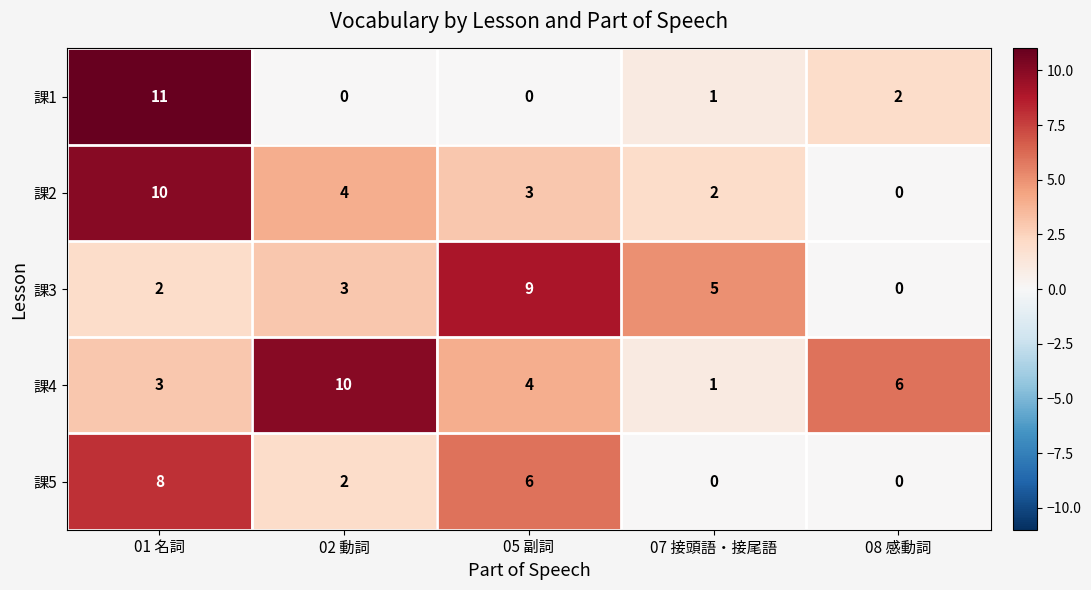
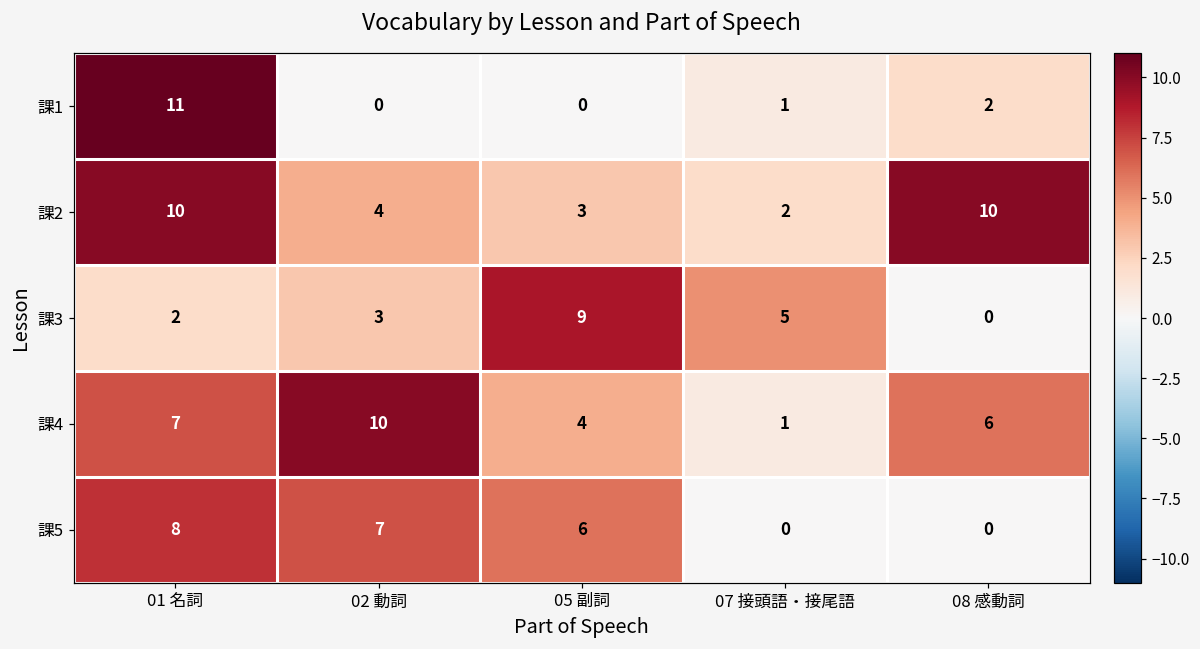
  {
    "課1": {
      "01 名詞": 11,
      "02 動詞": 0,
      "05 副詞": 0,
      "07 接頭語・接尾語": 1,
      "08 感動詞": 2
    },
    "課2": {
      "01 名詞": 10,
      "02 動詞": 4,
      "05 副詞": 3,
      "07 接頭語・接尾語": 2,
-     "08 感動詞": 0
+     "08 感動詞": 10
    },
    "課3": {
      "01 名詞": 2,
      "02 動詞": 3,
      "05 副詞": 9,
      "07 接頭語・接尾語": 5,
      "08 感動詞": 0
    },
    "課4": {
-     "01 名詞": 3,
+     "01 名詞": 7,
      "02 動詞": 10,
      "05 副詞": 4,
      "07 接頭語・接尾語": 1,
      "08 感動詞": 6
    },
    "課5": {
      "01 名詞": 8,
-     "02 動詞": 2,
+     "02 動詞": 7,
      "05 副詞": 6,
      "07 接頭語・接尾語": 0,
      "08 感動詞": 0
    }
  }
